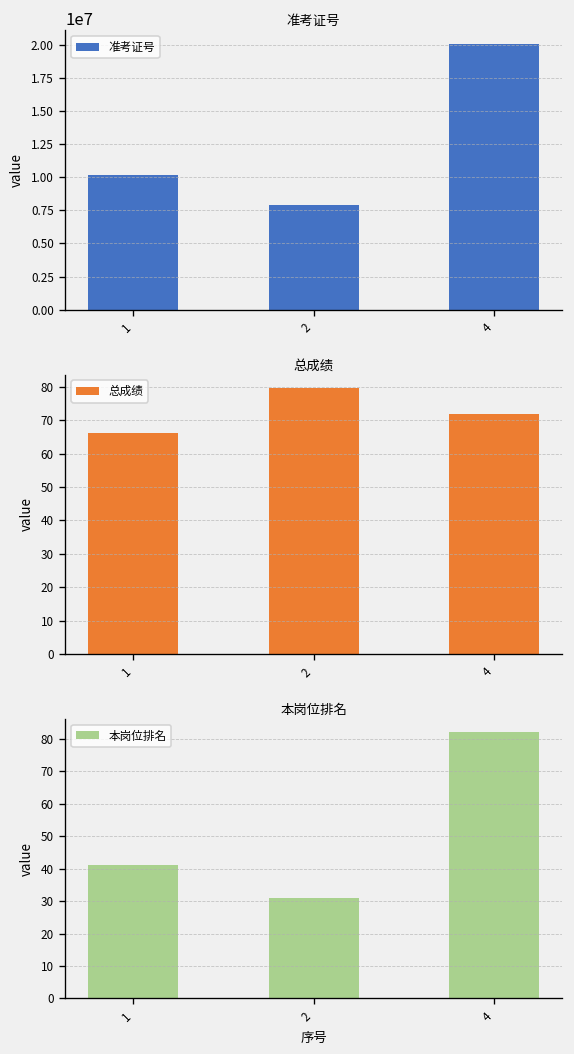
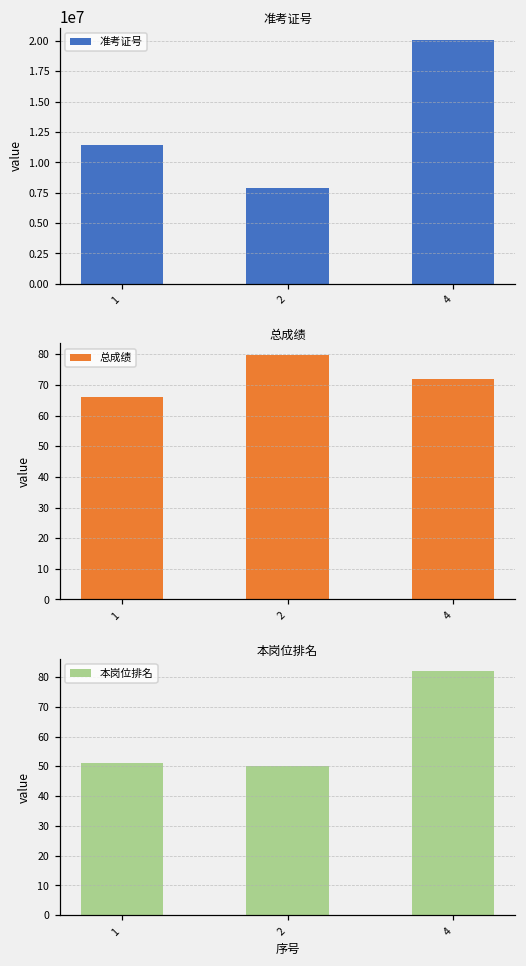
  {
    "准考证号": {
-     "1": 10200000,
+     "1": 11400000,
      "2": 7900000,
      "4": 20100000
    },
    "总成绩": {
      "1": 66,
      "2": 80,
      "4": 72
    },
    "本岗位排名": {
-     "1": 41,
-     "2": 31,
+     "1": 51,
+     "2": 50,
      "4": 82
    }
  }
